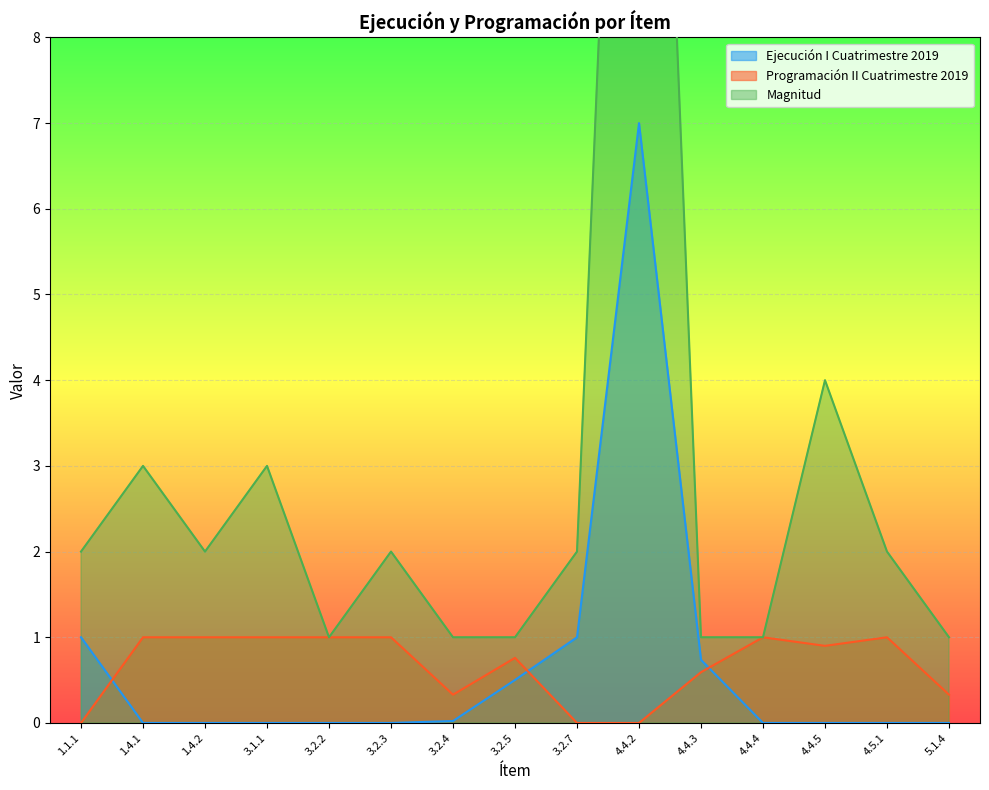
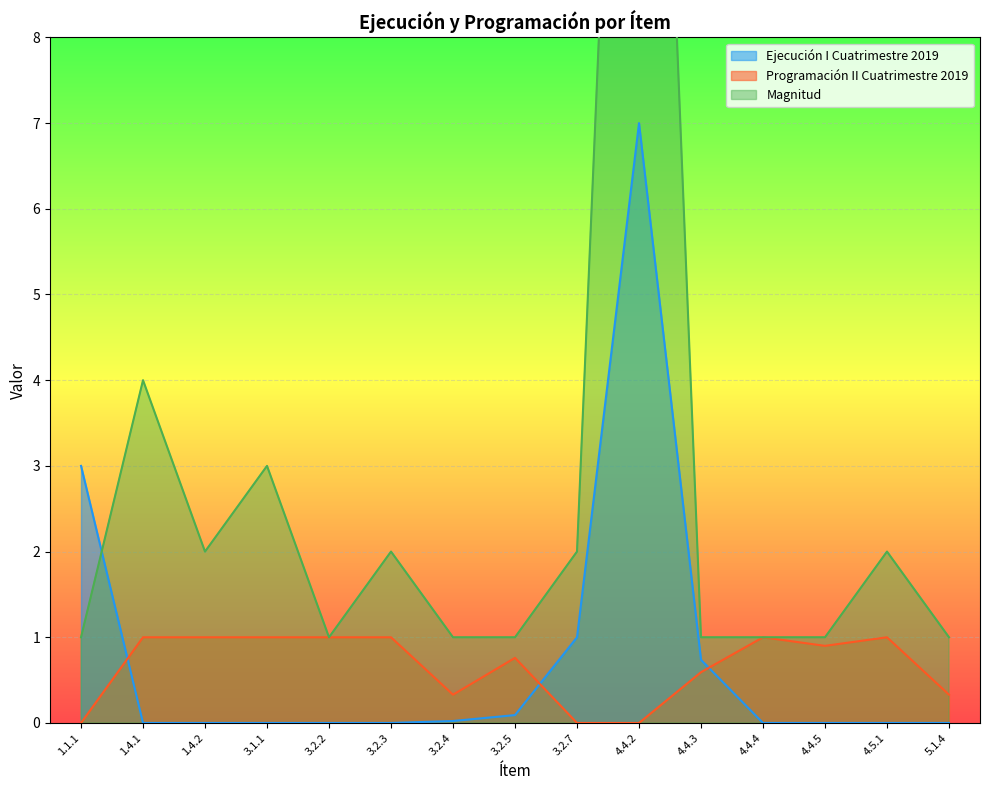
  {
    "Ejecución I Cuatrimestre 2019": {
-     "1.1.1": 1,
+     "1.1.1": 3,
      "1.4.1": 0.0,
      "1.4.2": 0.0,
      "3.1.1": 0.0,
      "3.2.2": 0.0,
      "3.2.3": 0.0,
      "3.2.4": 0.0,
-     "3.2.5": 0.5,
+     "3.2.5": 0.1,
      "3.2.7": 1.0,
      "4.4.2": 7.0,
      "4.4.3": 0.7,
      "4.4.4": 0.0,
      "4.4.5": 0.0,
      "4.5.1": 0.0,
      "5.1.4": 0.0
    },
    "Programación II Cuatrimestre 2019": {
      "1.1.1": 0.0,
      "1.4.1": 1.0,
      "1.4.2": 1.0,
      "3.1.1": 1.0,
      "3.2.3": 1.0,
      "3.2.4": 0.3,
      "3.2.5": 0.8,
      "3.2.7": 0.0,
      "4.4.2": 0.0,
      "4.4.3": 0.6,
      "4.4.5": 0.9,
      "4.5.1": 1.0,
      "5.1.4": 0.3
    },
    "Magnitud": {
-     "1.1.1": 2,
-     "1.4.1": 3,
+     "1.1.1": 1,
+     "1.4.1": 4,
      "1.4.2": 2,
      "3.1.1": 3,
      "3.2.3": 2,
      "3.2.4": 1,
      "3.2.5": 1,
      "3.2.7": 2,
      "4.4.3": 1,
-     "4.4.5": 4,
+     "4.4.5": 1,
      "4.5.1": 2,
      "5.1.4": 1
    }
  }
